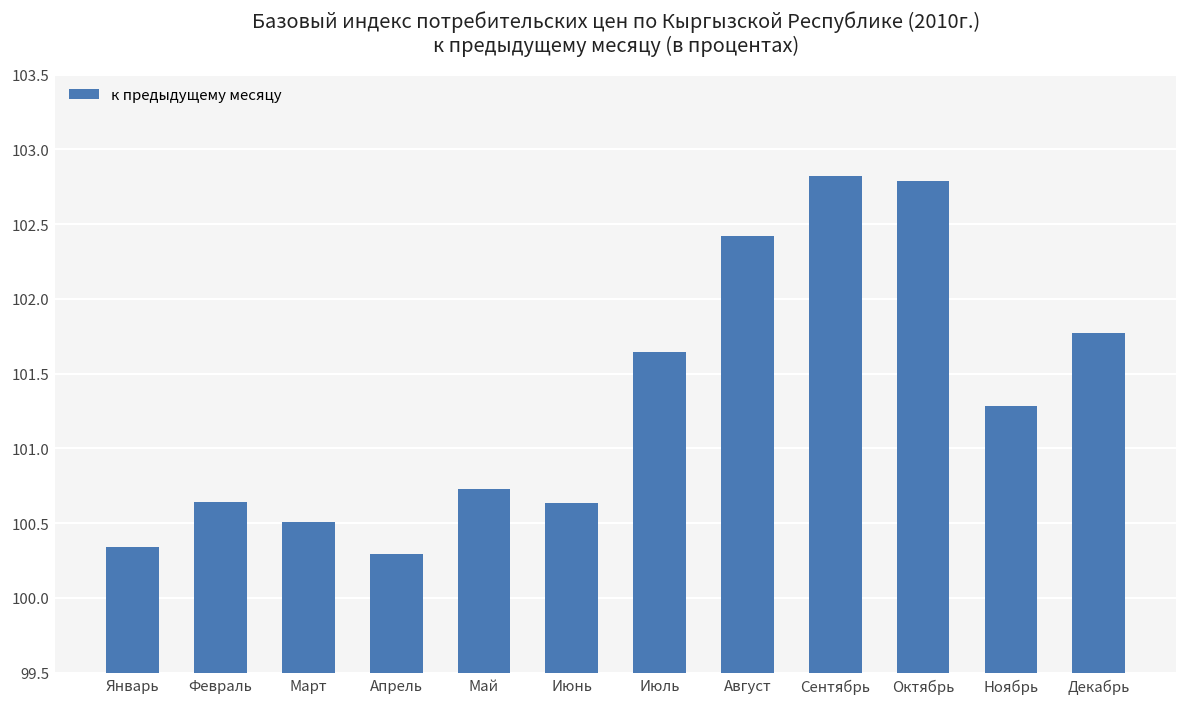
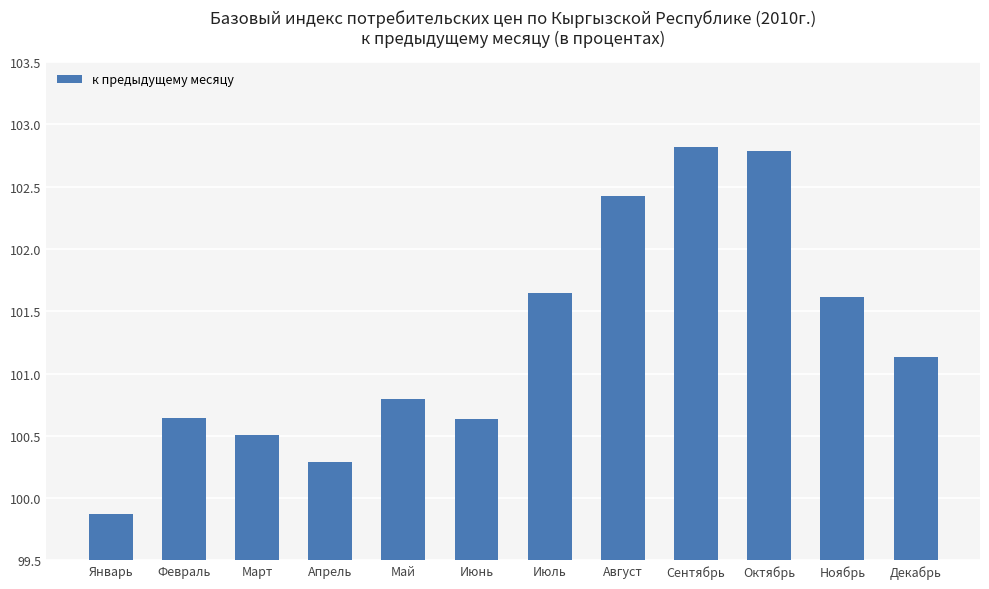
  {
-   "Январь": 100.34,
+   "Январь": 99.87,
    "Февраль": 100.64,
    "Март": 100.51,
    "Апрель": 100.29,
-   "Май": 100.73,
+   "Май": 100.80,
    "Июнь": 100.64,
    "Июль": 101.65,
    "Август": 102.42,
    "Сентябрь": 102.82,
    "Октябрь": 102.79,
-   "Ноябрь": 101.29,
-   "Декабрь": 101.77
+   "Ноябрь": 101.61,
+   "Декабрь": 101.14
  }
